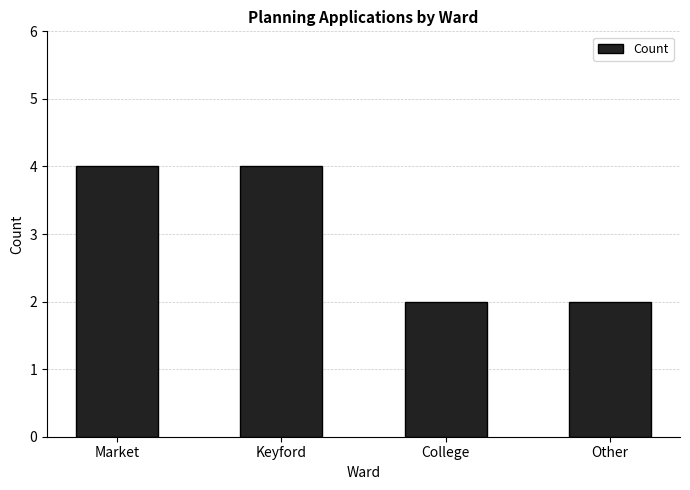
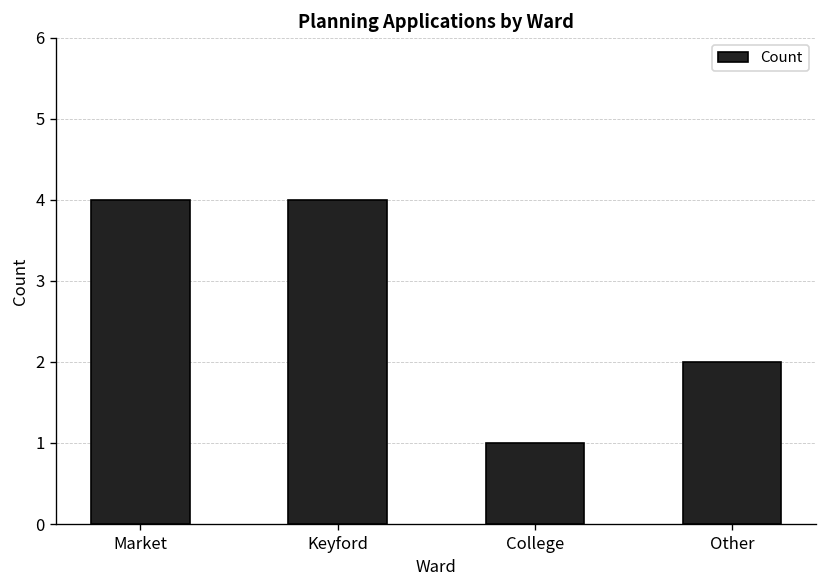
  {
    "Market": 4,
    "Keyford": 4,
-   "College": 2,
+   "College": 1,
    "Other": 2
  }
